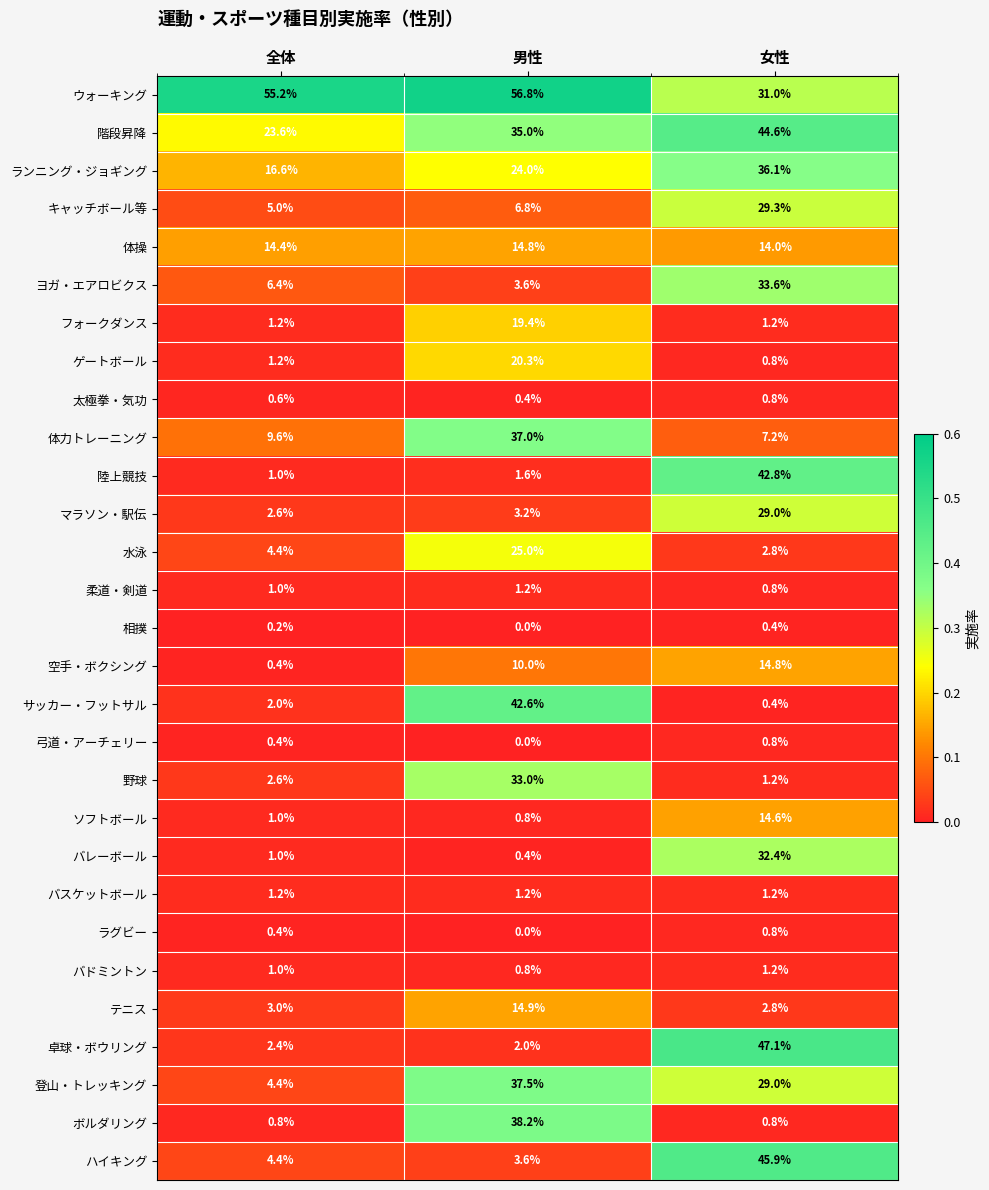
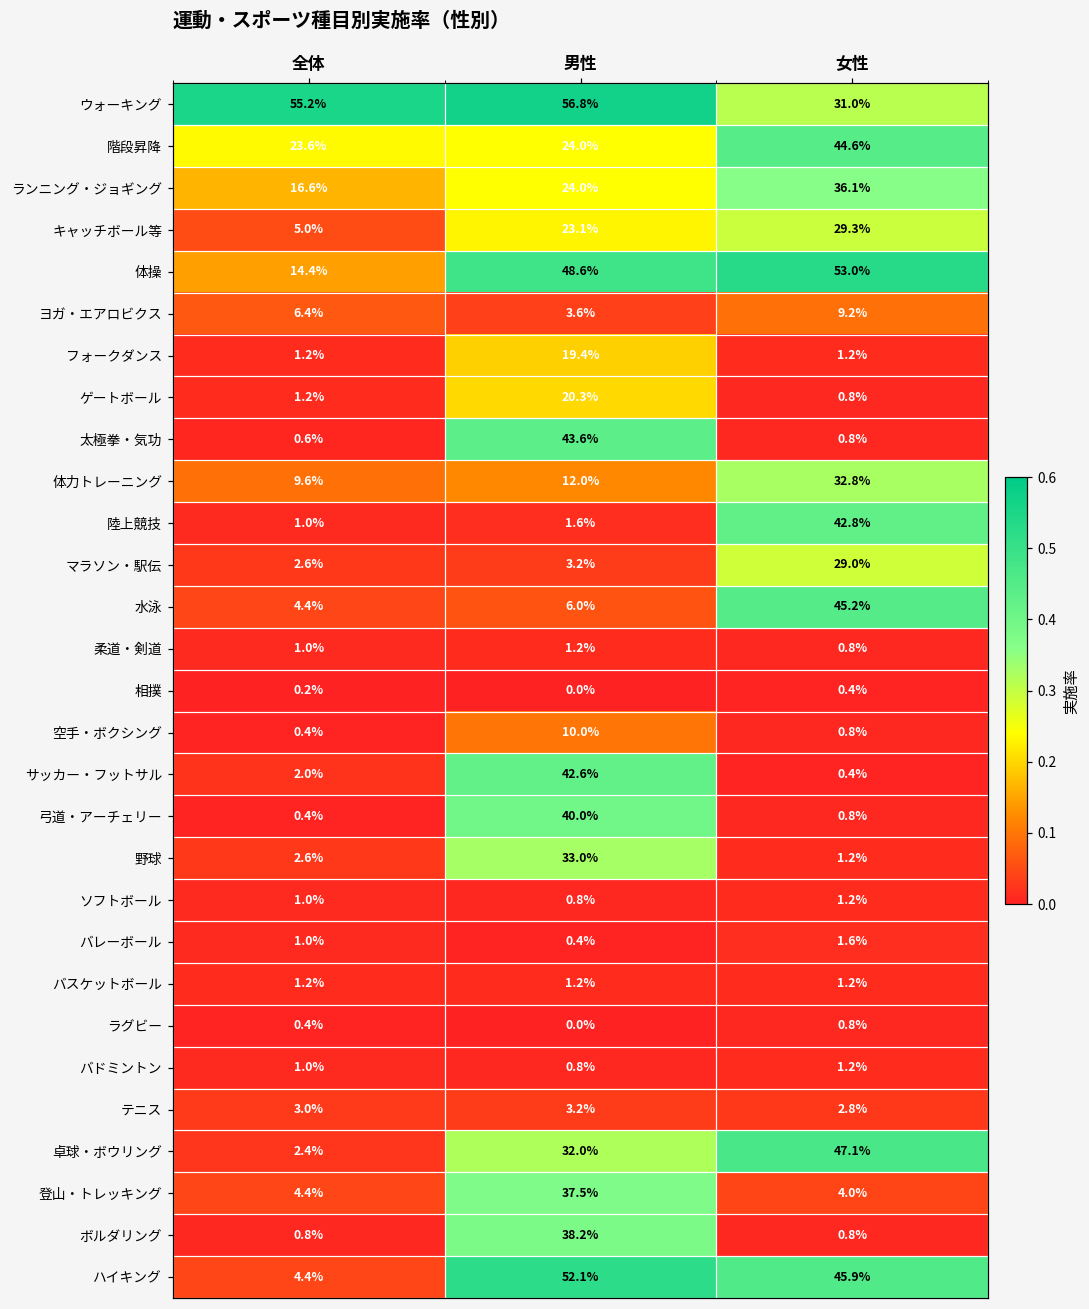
  {
    "ウォーキング": {
      "全体": "55.2%",
      "男性": "56.8%",
      "女性": "31.0%"
    },
    "階段昇降": {
      "全体": "23.6%",
-     "男性": "35.0%",
+     "男性": "24.0%",
      "女性": "44.6%"
    },
    "ランニング・ジョギング": {
      "全体": "16.6%",
      "男性": "24.0%",
      "女性": "36.1%"
    },
    "キャッチボール等": {
      "全体": "5.0%",
-     "男性": "6.8%",
+     "男性": "23.1%",
      "女性": "29.3%"
    },
    "体操": {
      "全体": "14.4%",
-     "男性": "14.8%",
-     "女性": "14.0%"
+     "男性": "48.6%",
+     "女性": "53.0%"
    },
    "ヨガ・エアロビクス": {
      "全体": "6.4%",
      "男性": "3.6%",
-     "女性": "33.6%"
+     "女性": "9.2%"
    },
    "フォークダンス": {
      "全体": "1.2%",
      "男性": "19.4%",
      "女性": "1.2%"
    },
    "ゲートボール": {
      "全体": "1.2%",
      "男性": "20.3%",
      "女性": "0.8%"
    },
    "太極拳・気功": {
      "全体": "0.6%",
-     "男性": "0.4%",
+     "男性": "43.6%",
      "女性": "0.8%"
    },
    "体力トレーニング": {
      "全体": "9.6%",
-     "男性": "37.0%",
-     "女性": "7.2%"
+     "男性": "12.0%",
+     "女性": "32.8%"
    },
    "陸上競技": {
      "全体": "1.0%",
      "男性": "1.6%",
      "女性": "42.8%"
    },
    "マラソン・駅伝": {
      "全体": "2.6%",
      "男性": "3.2%",
      "女性": "29.0%"
    },
    "水泳": {
      "全体": "4.4%",
-     "男性": "25.0%",
-     "女性": "2.8%"
+     "男性": "6.0%",
+     "女性": "45.2%"
    },
    "柔道・剣道": {
      "全体": "1.0%",
      "男性": "1.2%",
      "女性": "0.8%"
    },
    "相撲": {
      "全体": "0.2%",
      "男性": "0.0%",
      "女性": "0.4%"
    },
    "空手・ボクシング": {
      "全体": "0.4%",
      "男性": "10.0%",
-     "女性": "14.8%"
+     "女性": "0.8%"
    },
    "サッカー・フットサル": {
      "全体": "2.0%",
      "男性": "42.6%",
      "女性": "0.4%"
    },
    "弓道・アーチェリー": {
      "全体": "0.4%",
-     "男性": "0.0%",
+     "男性": "40.0%",
      "女性": "0.8%"
    },
    "野球": {
      "全体": "2.6%",
      "男性": "33.0%",
      "女性": "1.2%"
    },
    "ソフトボール": {
      "全体": "1.0%",
      "男性": "0.8%",
-     "女性": "14.6%"
+     "女性": "1.2%"
    },
    "バレーボール": {
      "全体": "1.0%",
      "男性": "0.4%",
-     "女性": "32.4%"
+     "女性": "1.6%"
    },
    "バスケットボール": {
      "全体": "1.2%",
      "男性": "1.2%",
      "女性": "1.2%"
    },
    "ラグビー": {
      "全体": "0.4%",
      "男性": "0.0%",
      "女性": "0.8%"
    },
    "バドミントン": {
      "全体": "1.0%",
      "男性": "0.8%",
      "女性": "1.2%"
    },
    "テニス": {
      "全体": "3.0%",
-     "男性": "14.9%",
+     "男性": "3.2%",
      "女性": "2.8%"
    },
    "卓球・ボウリング": {
      "全体": "2.4%",
-     "男性": "2.0%",
+     "男性": "32.0%",
      "女性": "47.1%"
    },
    "登山・トレッキング": {
      "全体": "4.4%",
      "男性": "37.5%",
-     "女性": "29.0%"
+     "女性": "4.0%"
    },
    "ボルダリング": {
      "全体": "0.8%",
      "男性": "38.2%",
      "女性": "0.8%"
    },
    "ハイキング": {
      "全体": "4.4%",
-     "男性": "3.6%",
+     "男性": "52.1%",
      "女性": "45.9%"
    }
  }
